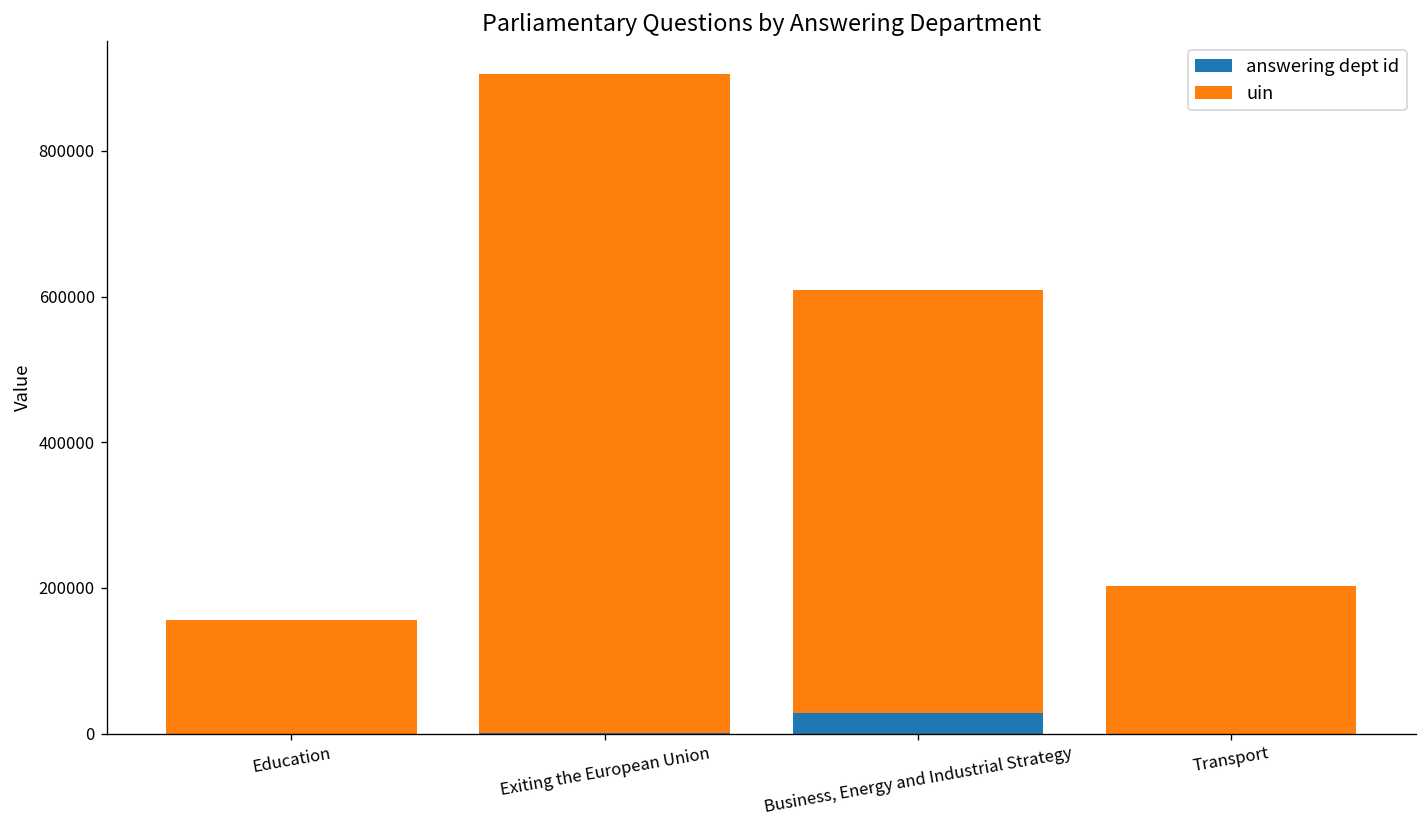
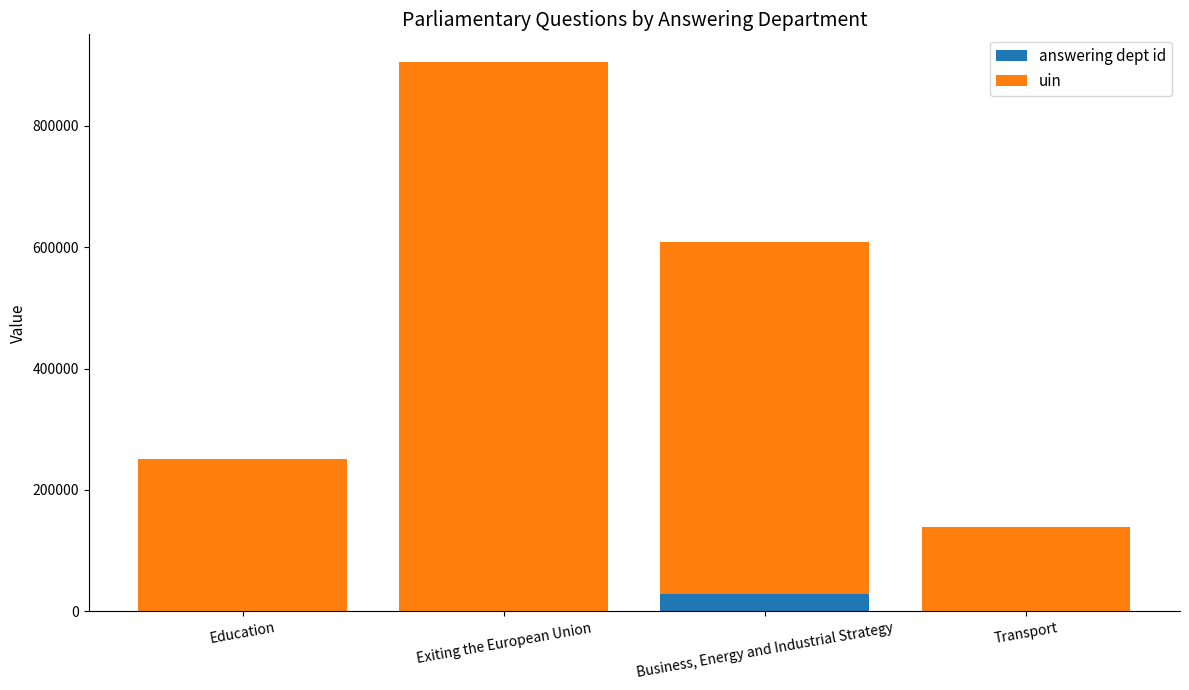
  {
    "answering dept id": {
      "Business, Energy and Industrial Strategy": 30000
    },
    "uin": {
-     "Education": 160000,
+     "Education": 250000,
      "Exiting the European Union": 910000,
      "Business, Energy and Industrial Strategy": 580000,
-     "Transport": 200000
+     "Transport": 140000
    }
  }
